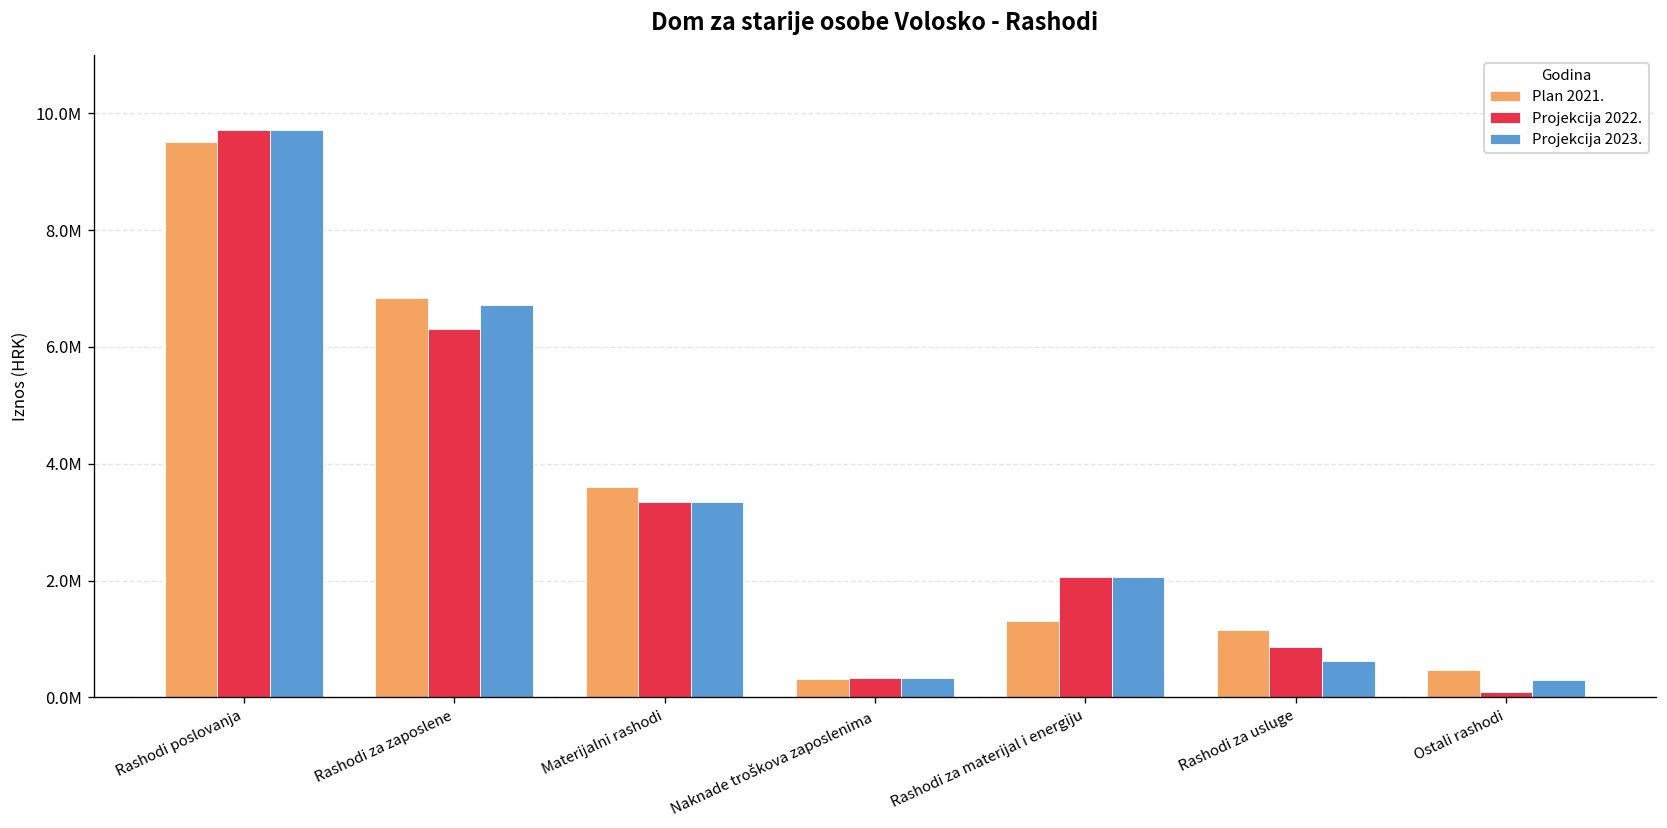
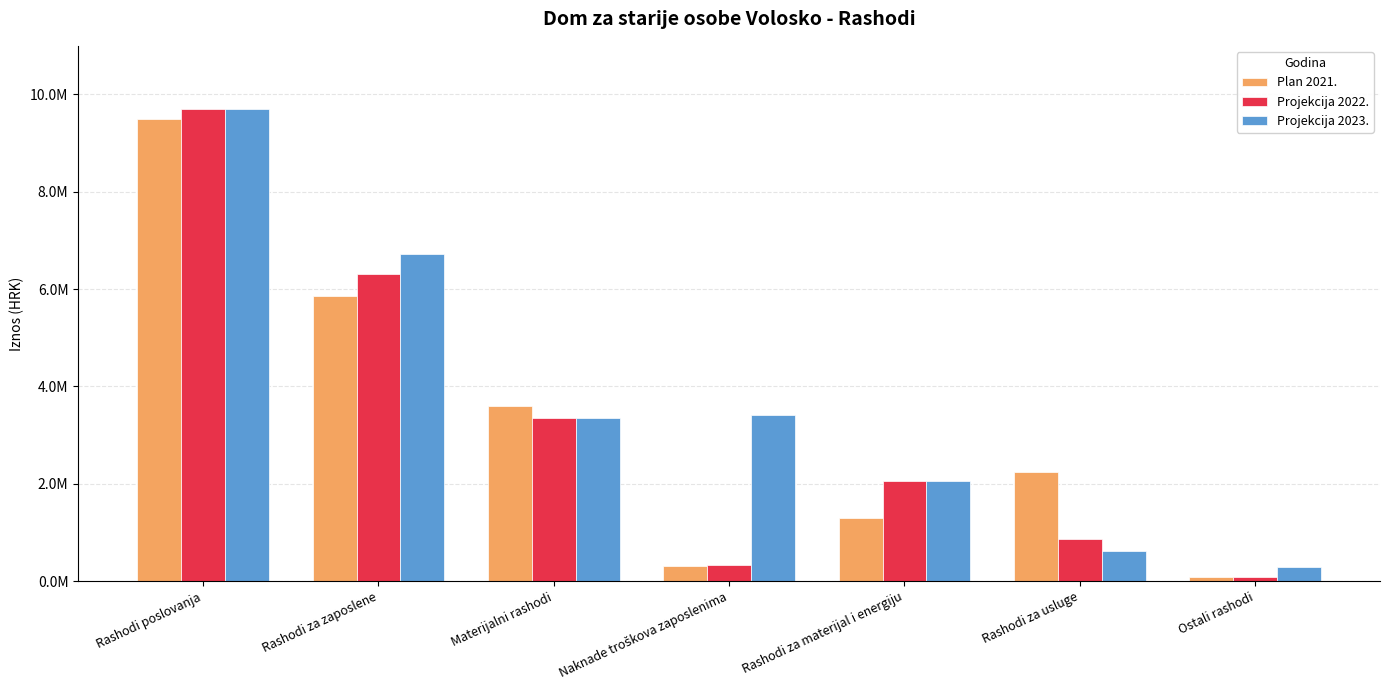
  {
    "Plan 2021.": {
      "Rashodi poslovanja": 9500000,
-     "Rashodi za zaposlene": 6800000,
+     "Rashodi za zaposlene": 5900000,
      "Materijalni rashodi": 3600000,
      "Naknade troškova zaposlenima": 300000,
      "Rashodi za materijal i energiju": 1300000,
-     "Rashodi za usluge": 1100000,
-     "Ostali rashodi": 500000
+     "Rashodi za usluge": 2200000,
+     "Ostali rashodi": 100000
    },
    "Projekcija 2022.": {
      "Rashodi poslovanja": 9700000,
      "Rashodi za zaposlene": 6300000,
      "Materijalni rashodi": 3300000,
      "Naknade troškova zaposlenima": 300000,
      "Rashodi za materijal i energiju": 2100000,
      "Rashodi za usluge": 900000,
      "Ostali rashodi": 100000
    },
    "Projekcija 2023.": {
      "Rashodi poslovanja": 9700000,
      "Rashodi za zaposlene": 6700000,
      "Materijalni rashodi": 3300000,
-     "Naknade troškova zaposlenima": 300000,
+     "Naknade troškova zaposlenima": 3400000,
      "Rashodi za materijal i energiju": 2100000,
      "Rashodi za usluge": 600000,
      "Ostali rashodi": 300000
    }
  }
